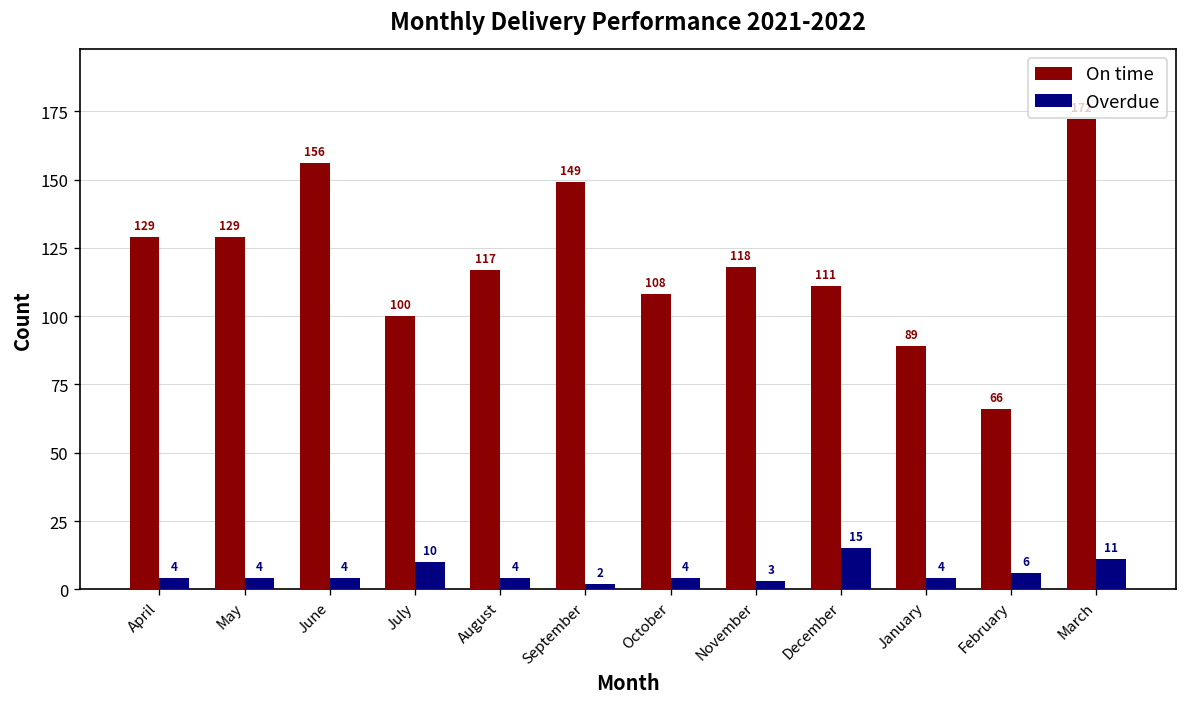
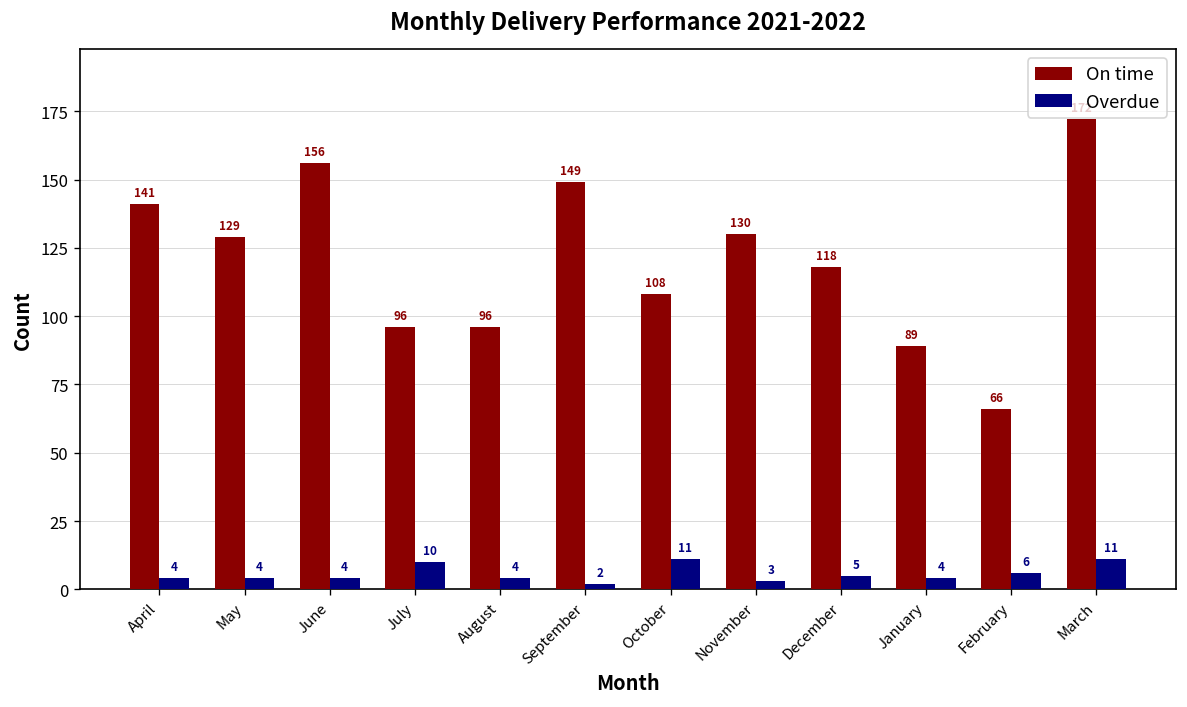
  {
    "On time": {
-     "April": 129,
+     "April": 141,
      "May": 129,
      "June": 156,
-     "July": 100,
-     "August": 117,
+     "July": 96,
+     "August": 96,
      "September": 149,
      "October": 108,
-     "November": 118,
-     "December": 111,
+     "November": 130,
+     "December": 118,
      "January": 89,
      "February": 66
    },
    "Overdue": {
      "April": 4,
      "May": 4,
      "June": 4,
      "July": 10,
      "August": 4,
      "September": 2,
-     "October": 4,
+     "October": 11,
      "November": 3,
-     "December": 15,
+     "December": 5,
      "January": 4,
      "February": 6,
      "March": 11
    }
  }
